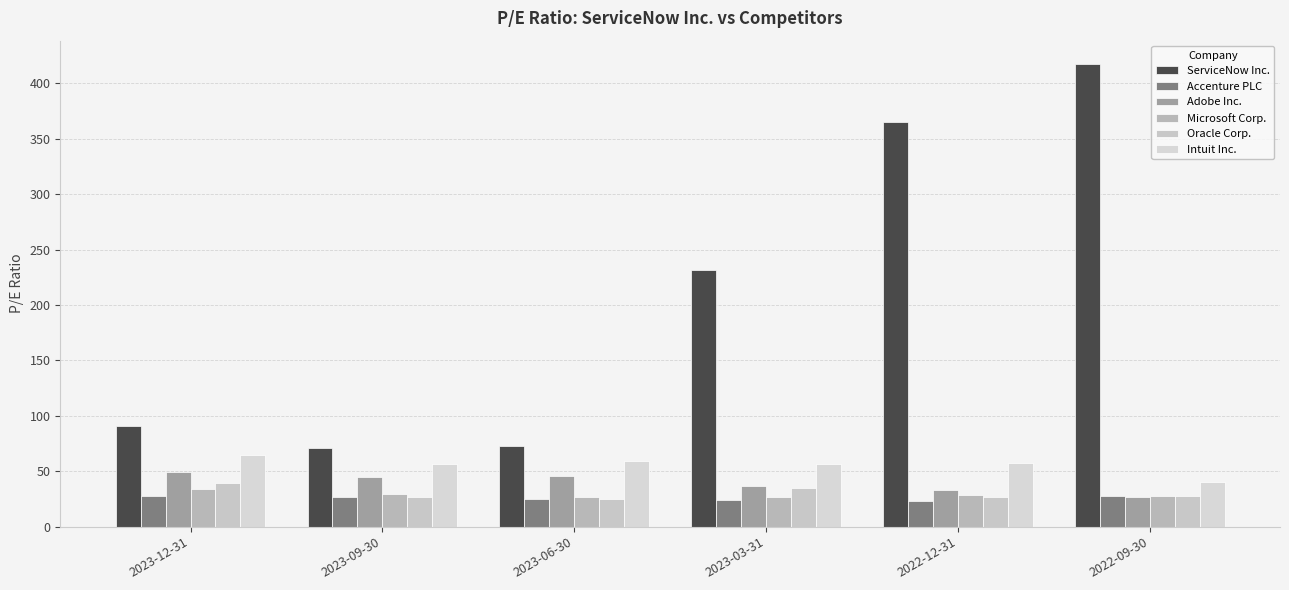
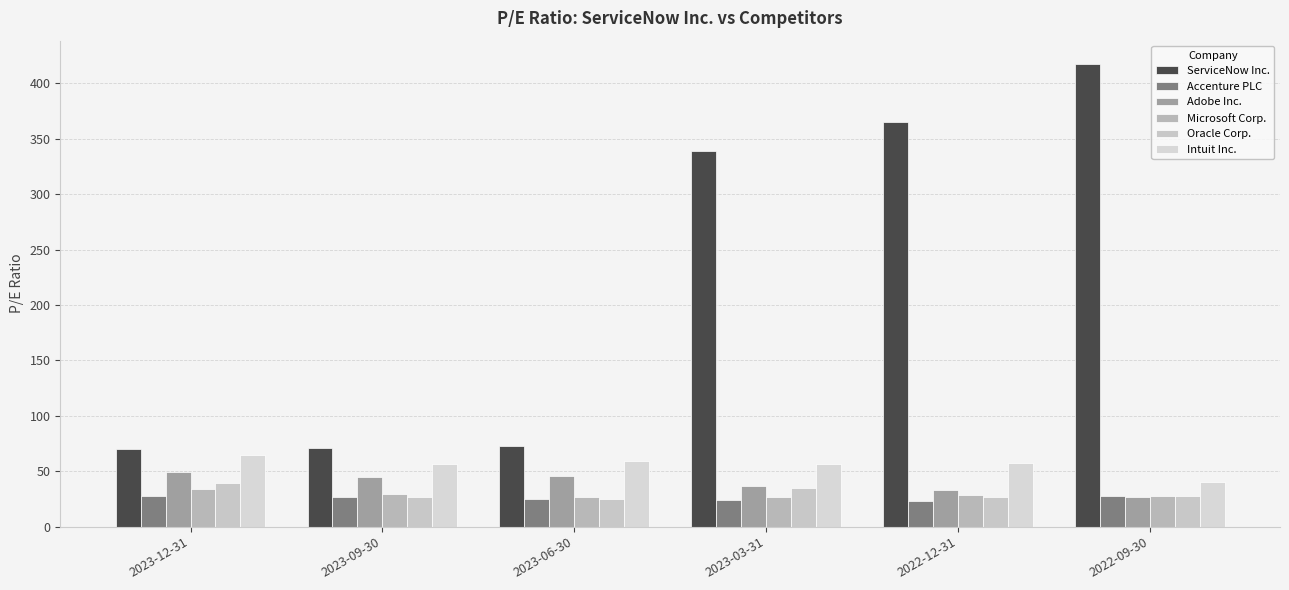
  {
    "ServiceNow Inc.": {
-     "2023-12-31": 91,
+     "2023-12-31": 70,
      "2023-09-30": 71,
      "2023-06-30": 73,
-     "2023-03-31": 232,
+     "2023-03-31": 339,
      "2022-12-31": 365,
      "2022-09-30": 418
    }
  }
